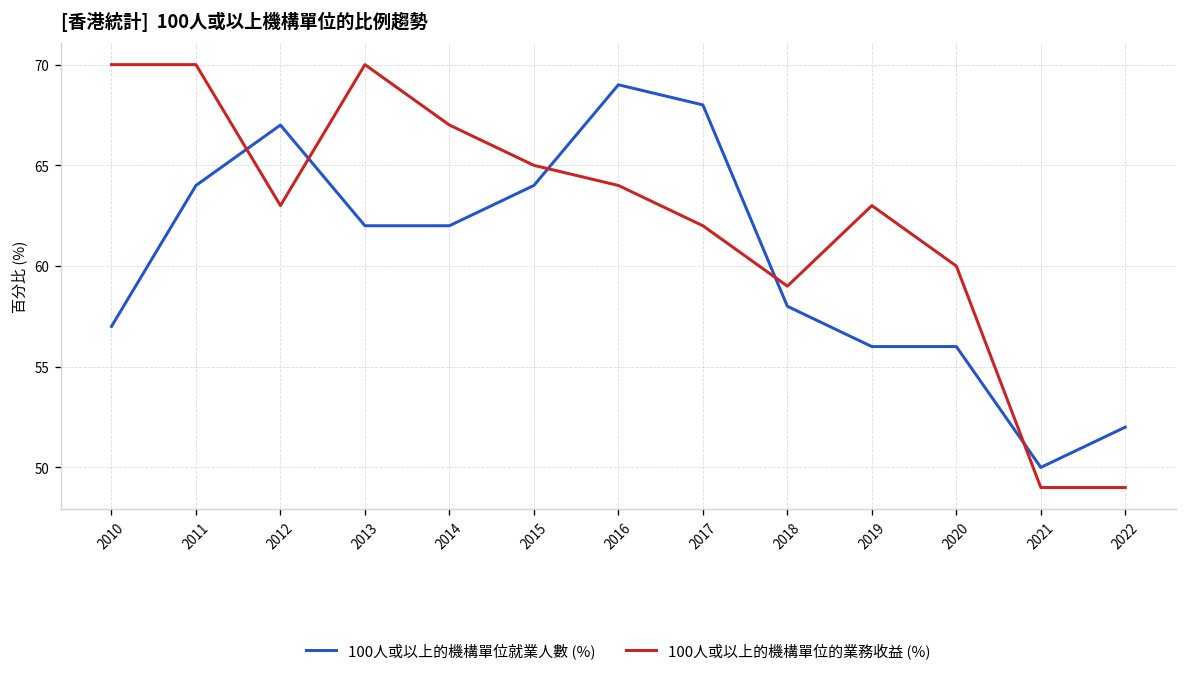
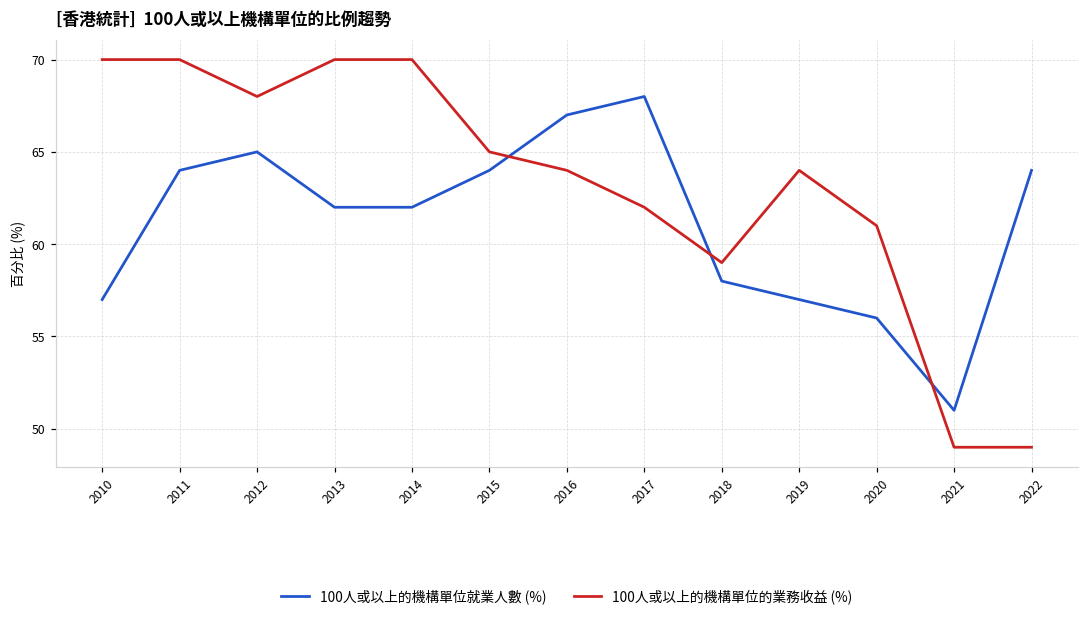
  {
    "100人或以上的機構單位就業人數 (%)": {
      "2010": 57,
      "2011": 64,
-     "2012": 67,
+     "2012": 65,
      "2013": 62,
      "2014": 62,
      "2015": 64,
-     "2016": 69,
+     "2016": 67,
      "2017": 68,
      "2018": 58,
-     "2019": 56,
+     "2019": 57,
      "2020": 56,
-     "2021": 50,
-     "2022": 52
+     "2021": 51,
+     "2022": 64
    },
    "100人或以上的機構單位的業務收益 (%)": {
      "2010": 70,
      "2011": 70,
-     "2012": 63,
+     "2012": 68,
      "2013": 70,
-     "2014": 67,
+     "2014": 70,
      "2015": 65,
      "2016": 64,
      "2017": 62,
      "2018": 59,
-     "2019": 63,
-     "2020": 60,
+     "2019": 64,
+     "2020": 61,
      "2021": 49,
      "2022": 49
    }
  }
